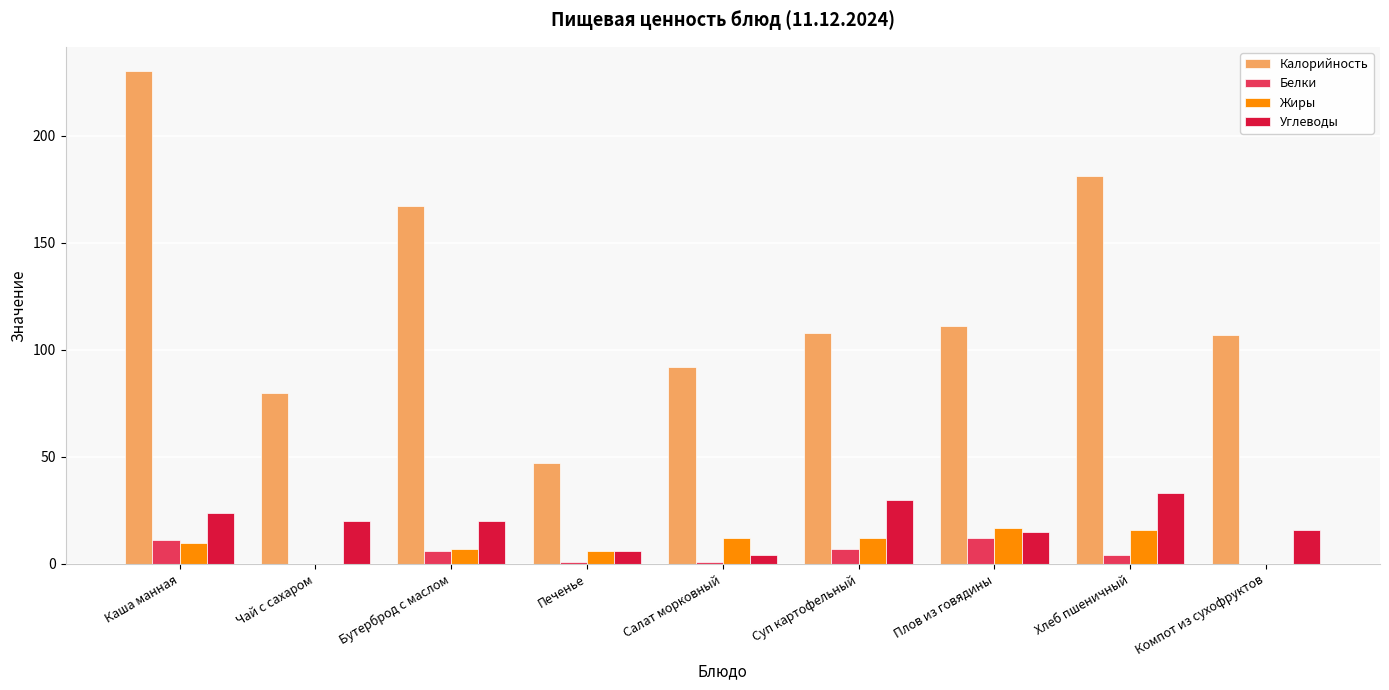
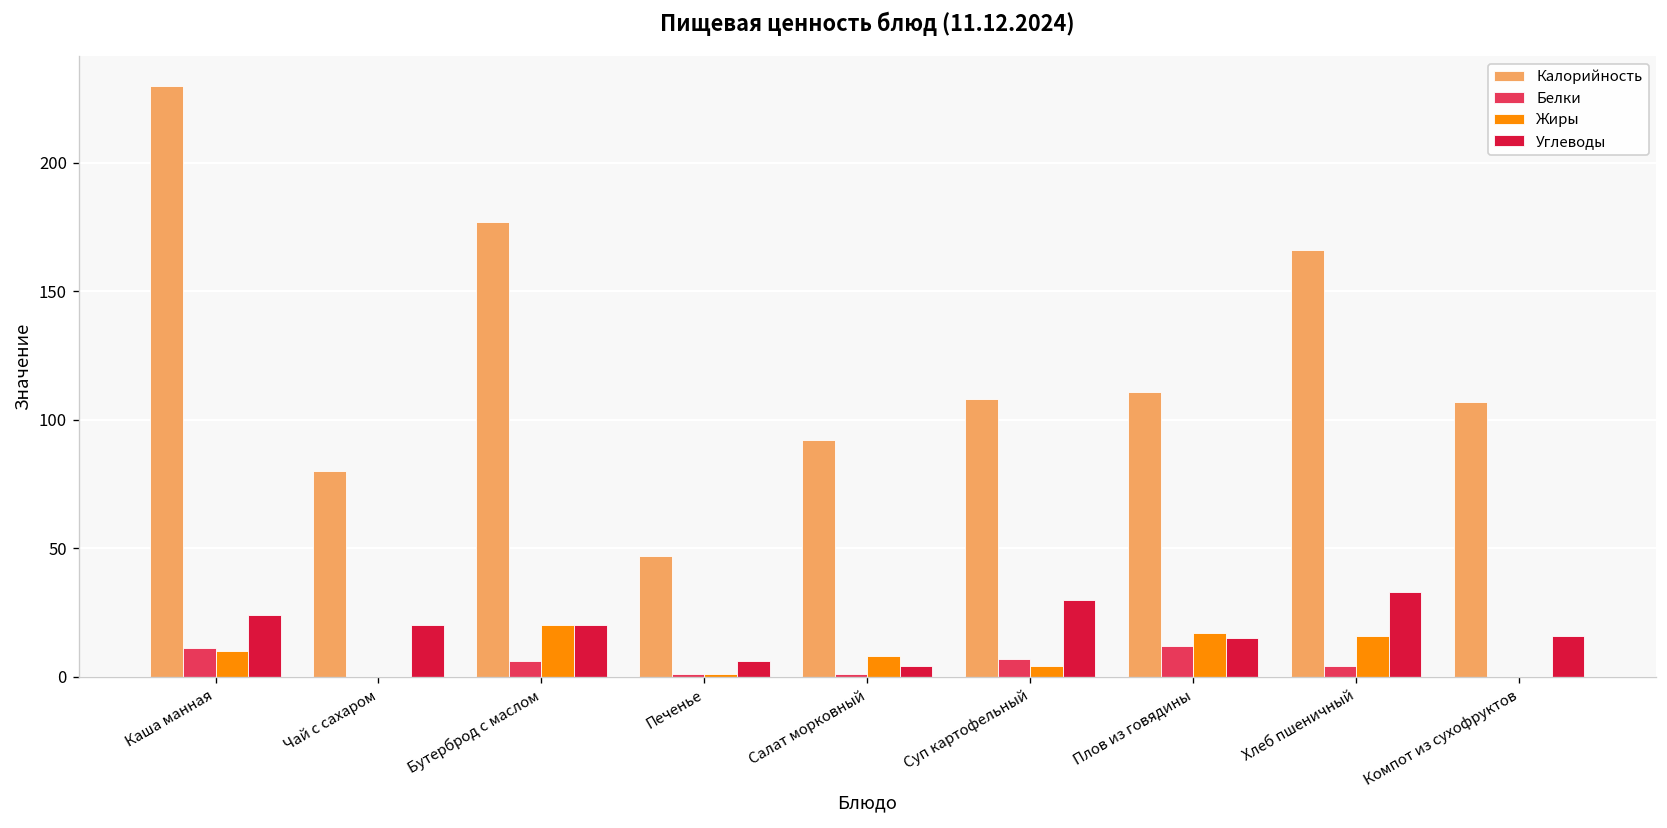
  {
    "Калорийность": {
      "Каша манная": 230,
      "Чай с сахаром": 80,
-     "Бутерброд с маслом": 167,
+     "Бутерброд с маслом": 177,
      "Печенье": 47,
      "Салат морковный": 92,
      "Суп картофельный": 108,
      "Плов из говядины": 111,
-     "Хлеб пшеничный": 181,
+     "Хлеб пшеничный": 166,
      "Компот из сухофруктов": 107
    },
    "Жиры": {
      "Каша манная": 10,
      "Чай с сахаром": 0,
-     "Бутерброд с маслом": 7,
-     "Печенье": 6,
-     "Салат морковный": 12,
-     "Суп картофельный": 12,
+     "Бутерброд с маслом": 20,
+     "Печенье": 1,
+     "Салат морковный": 8,
+     "Суп картофельный": 4,
      "Плов из говядины": 17,
      "Хлеб пшеничный": 16,
      "Компот из сухофруктов": 0
    }
  }
